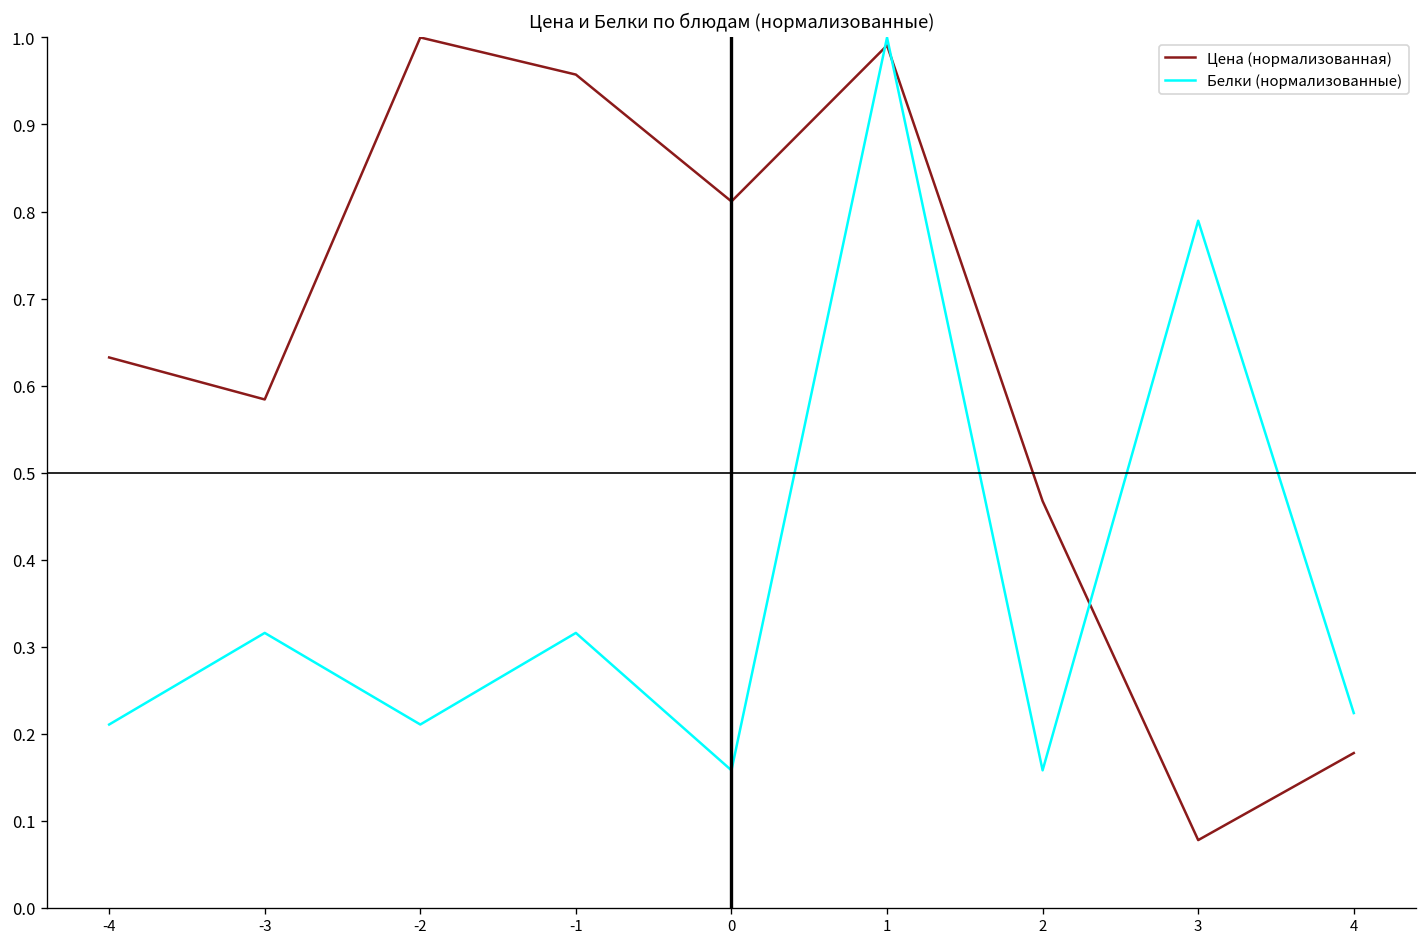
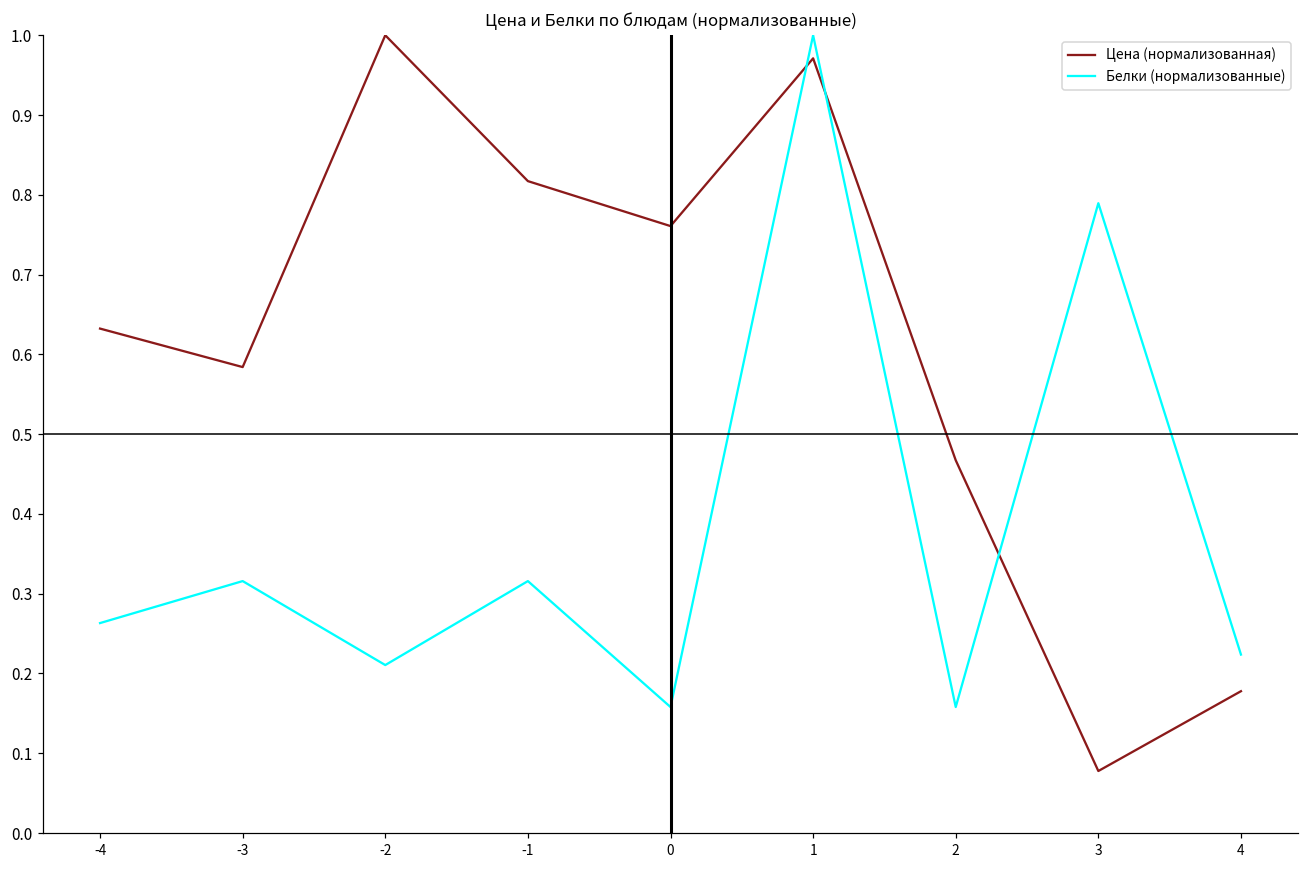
  {
    "Цена (нормализованная)": {
      "-4": 0.63,
      "-3": 0.58,
      "-2": 1.00,
-     "-1": 0.96,
-     "0": 0.81,
-     "1": 0.99,
+     "-1": 0.82,
+     "0": 0.76,
+     "1": 0.97,
      "2": 0.47,
      "3": 0.08,
      "4": 0.18
    },
    "Белки (нормализованные)": {
-     "-4": 0.21,
+     "-4": 0.26,
      "-3": 0.32,
      "-2": 0.21,
      "-1": 0.32,
      "0": 0.16,
      "1": 1.00,
      "2": 0.16,
      "3": 0.79,
      "4": 0.22
    }
  }
